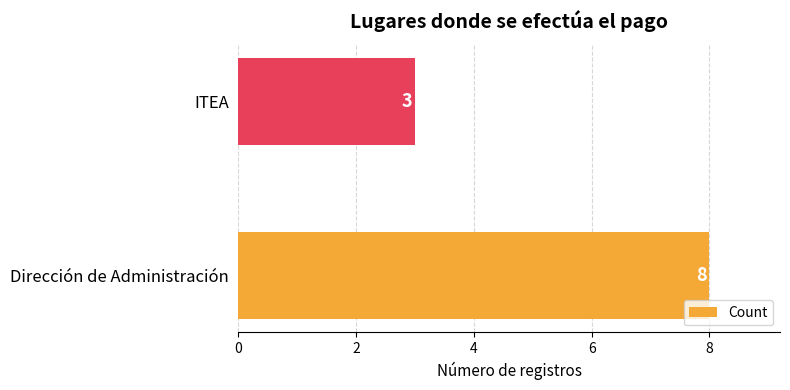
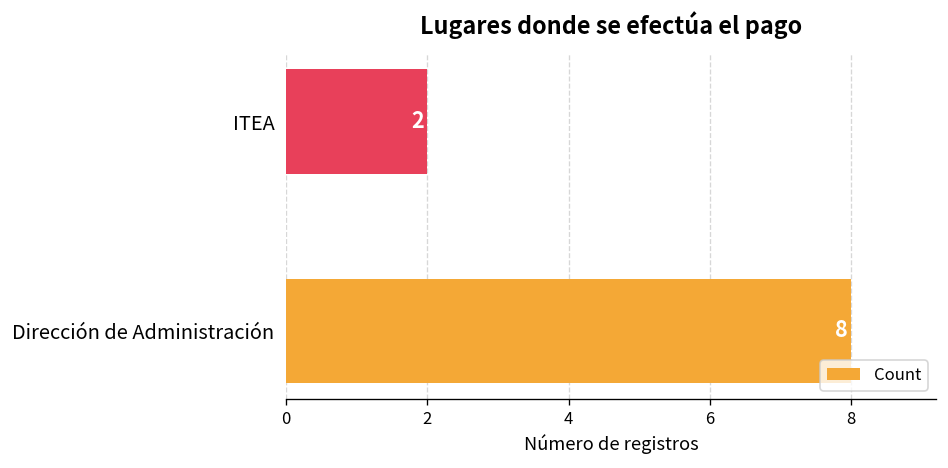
  {
-   "ITEA": 3,
+   "ITEA": 2,
    "Dirección de Administración": 8
  }
